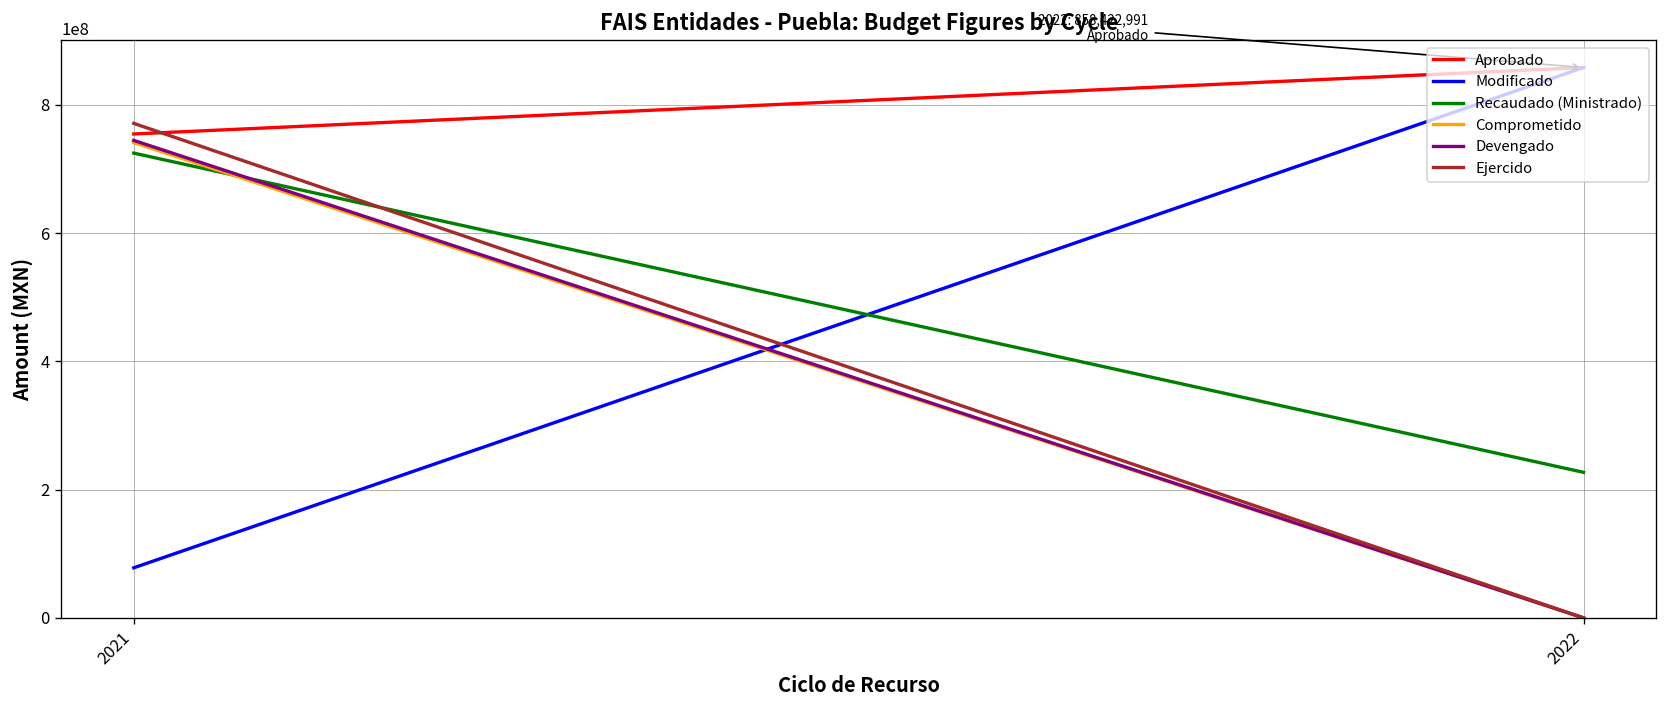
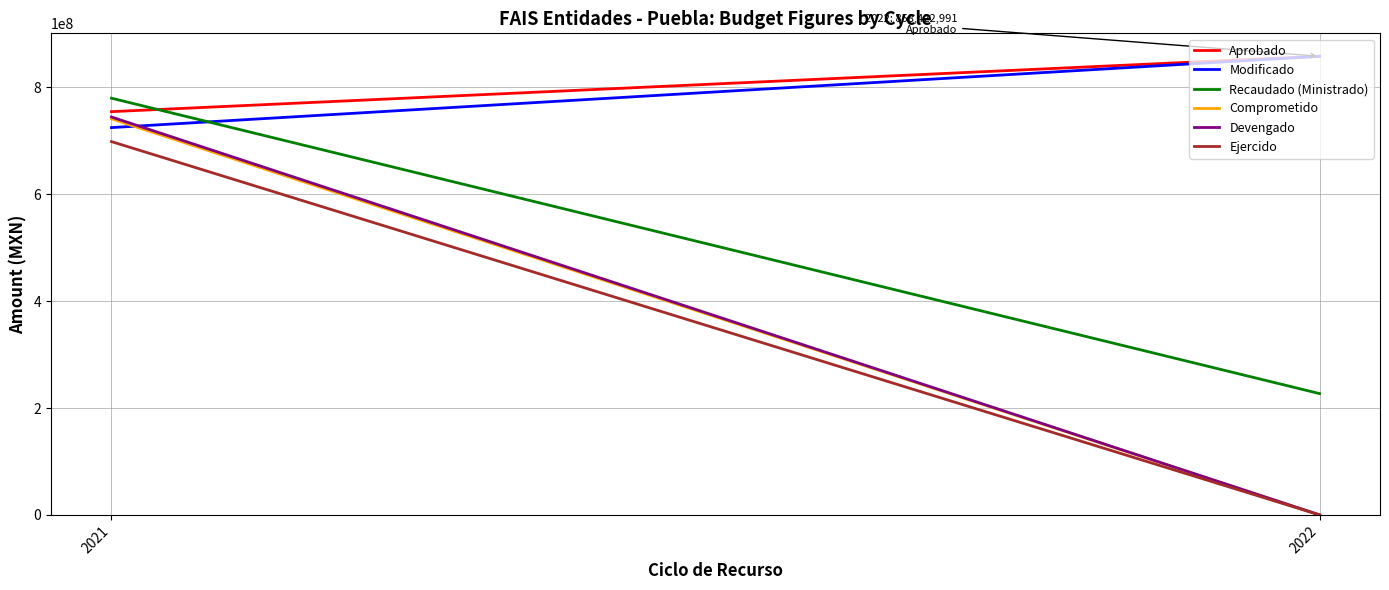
  {
    "Aprobado": {
      "2021": 750000000
    },
    "Modificado": {
-     "2021": 80000000
+     "2021": 720000000
    },
    "Recaudado (Ministrado)": {
-     "2021": 720000000,
+     "2021": 780000000,
      "2022": 230000000
    },
    "Ejercido": {
-     "2021": 770000000
+     "2021": 700000000
    }
  }
